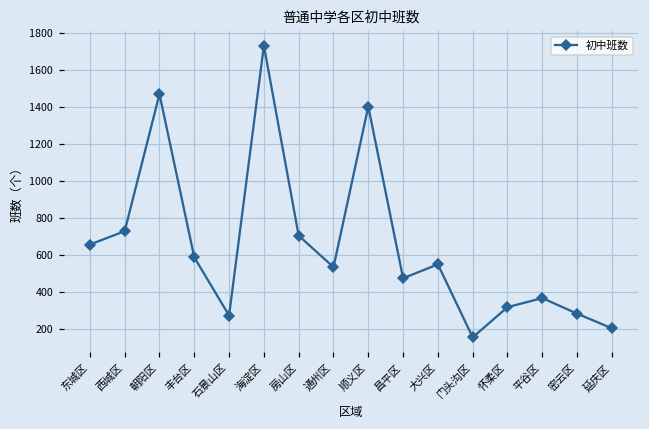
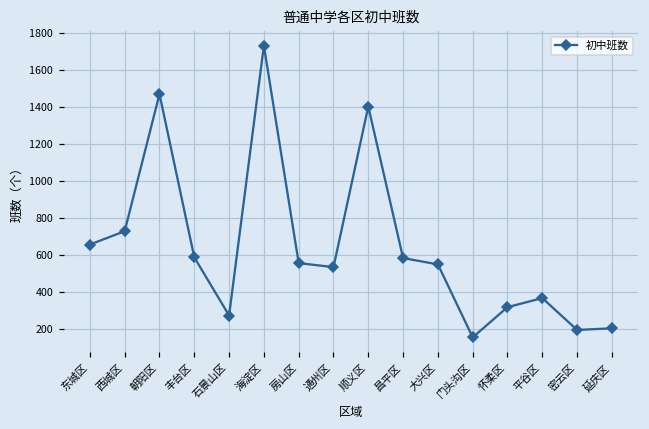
  {
    "东城区": 660,
    "西城区": 730,
    "朝阳区": 1470,
    "丰台区": 590,
    "石景山区": 270,
    "海淀区": 1730,
-   "房山区": 710,
+   "房山区": 560,
    "通州区": 540,
    "顺义区": 1400,
-   "昌平区": 480,
+   "昌平区": 580,
    "大兴区": 550,
    "门头沟区": 160,
    "怀柔区": 320,
    "平谷区": 370,
-   "密云区": 280,
+   "密云区": 200,
    "延庆区": 210
  }
